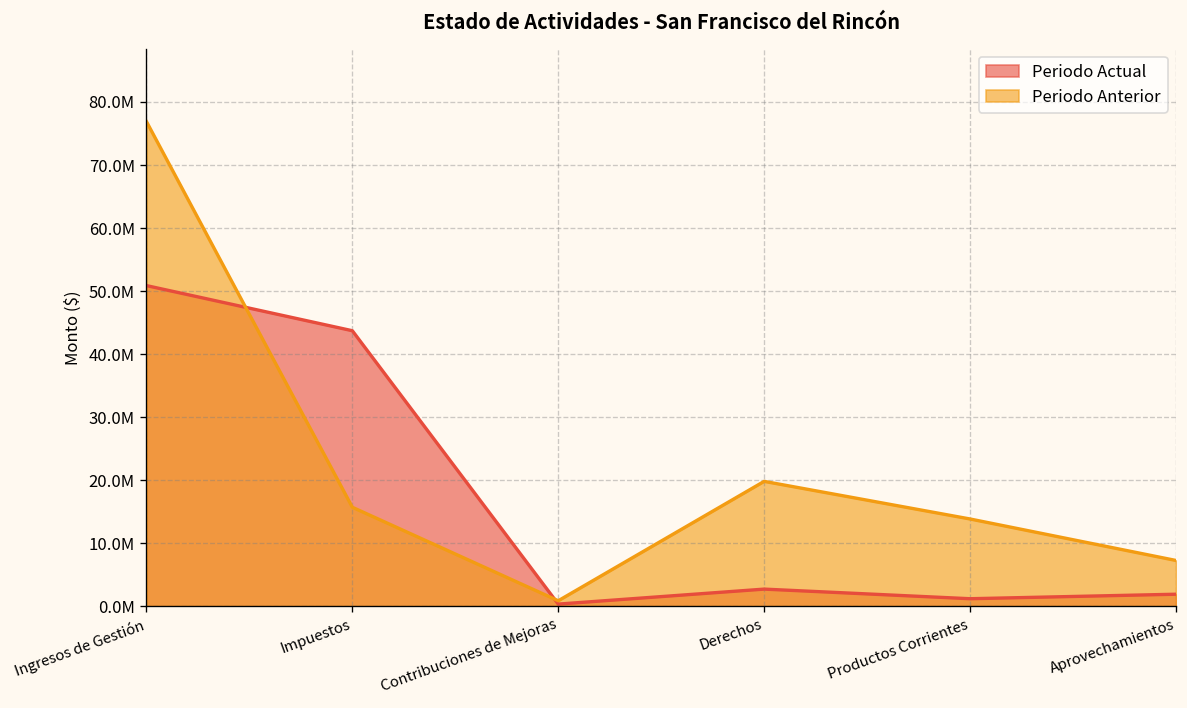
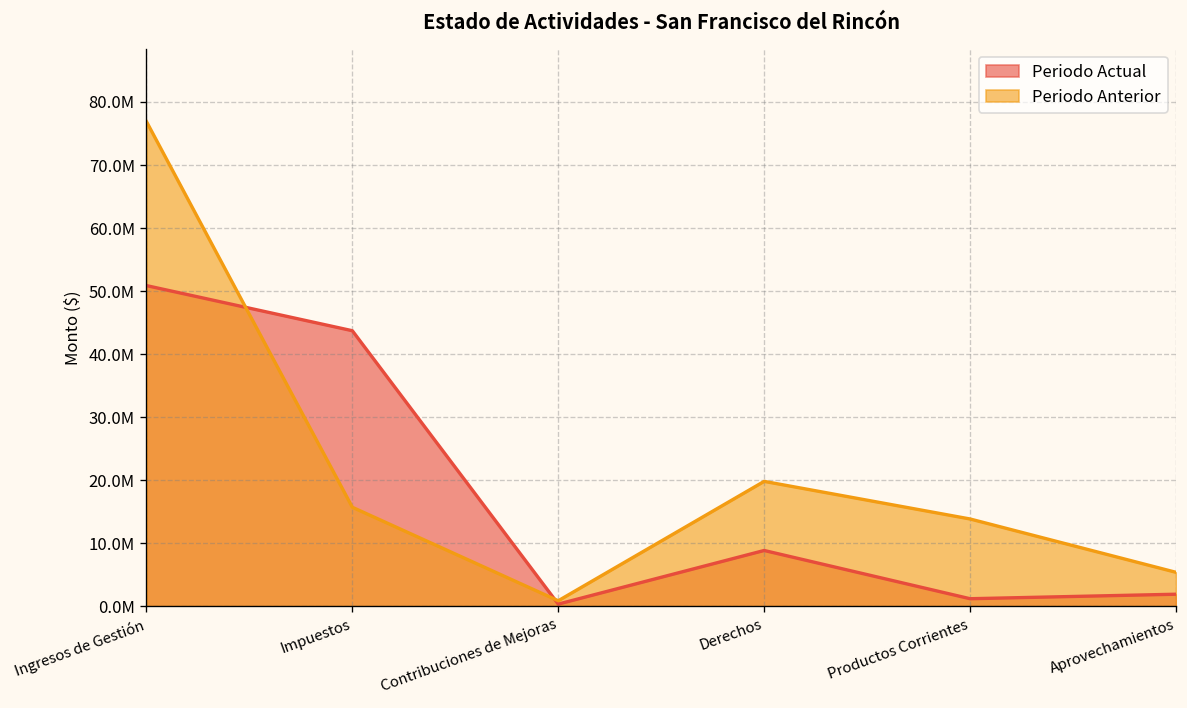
  {
    "Periodo Actual": {
      "Ingresos de Gestión": 51000000,
      "Impuestos": 44000000,
      "Contribuciones de Mejoras": 0,
-     "Derechos": 3000000,
+     "Derechos": 9000000,
      "Productos Corrientes": 1000000,
      "Aprovechamientos": 2000000
    },
    "Periodo Anterior": {
      "Ingresos de Gestión": 77000000,
      "Impuestos": 16000000,
      "Contribuciones de Mejoras": 1000000,
      "Derechos": 20000000,
      "Productos Corrientes": 14000000,
-     "Aprovechamientos": 7000000
+     "Aprovechamientos": 5000000
    }
  }
